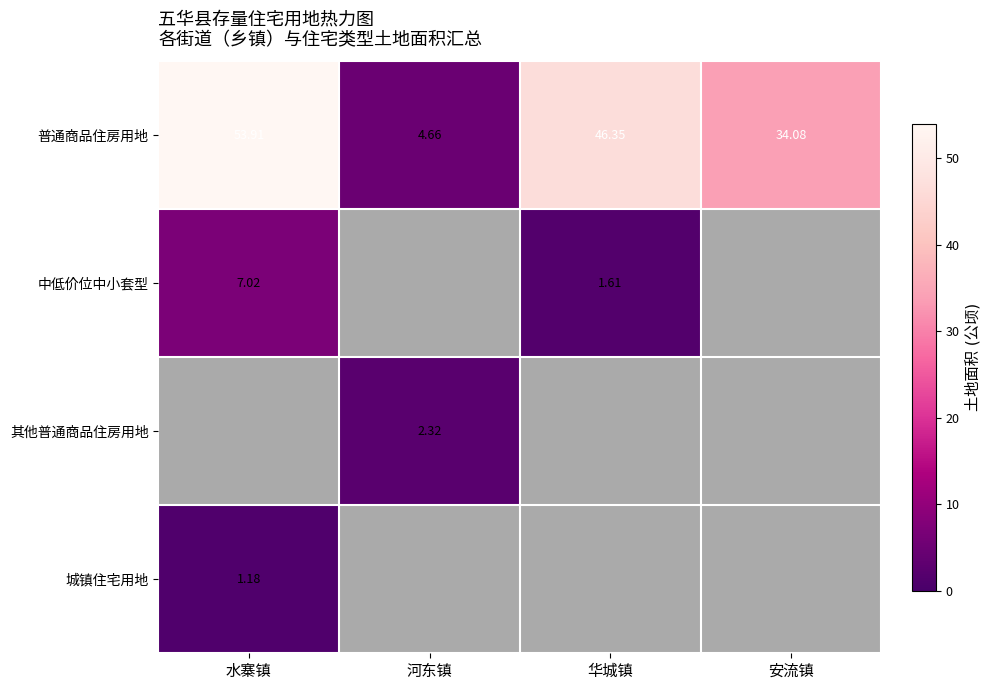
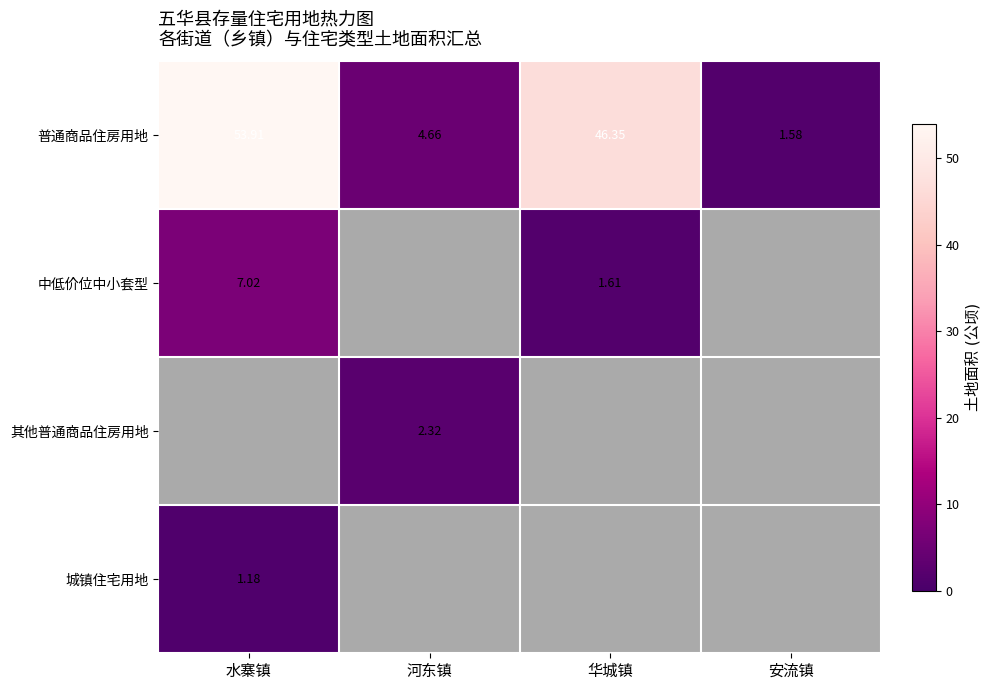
  {
    "普通商品住房用地": {
      "河东镇": 4.66,
-     "安流镇": 34.08
+     "安流镇": 1.58
    },
    "中低价位中小套型": {
      "水寨镇": 7.02,
      "华城镇": 1.61
    },
    "其他普通商品住房用地": {
      "河东镇": 2.32
    },
    "城镇住宅用地": {
      "水寨镇": 1.18
    }
  }
